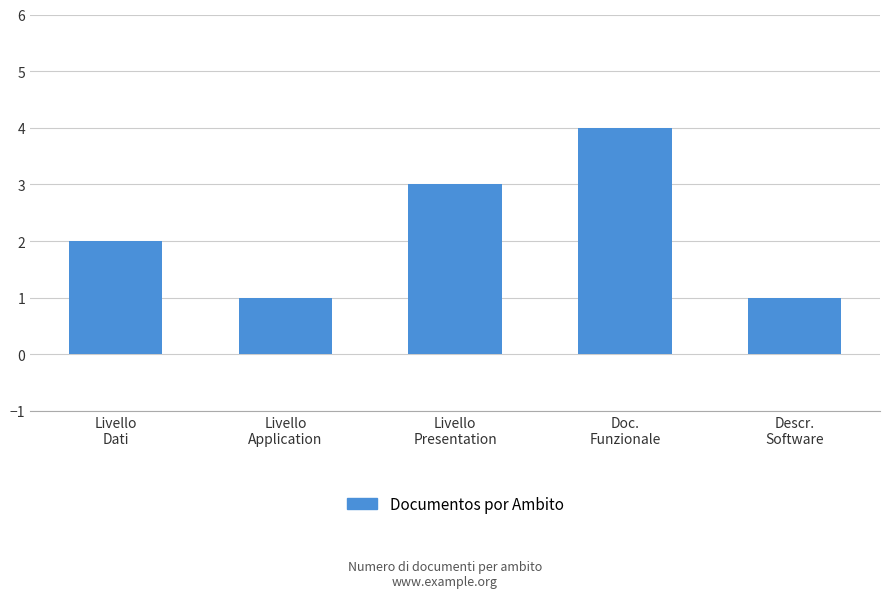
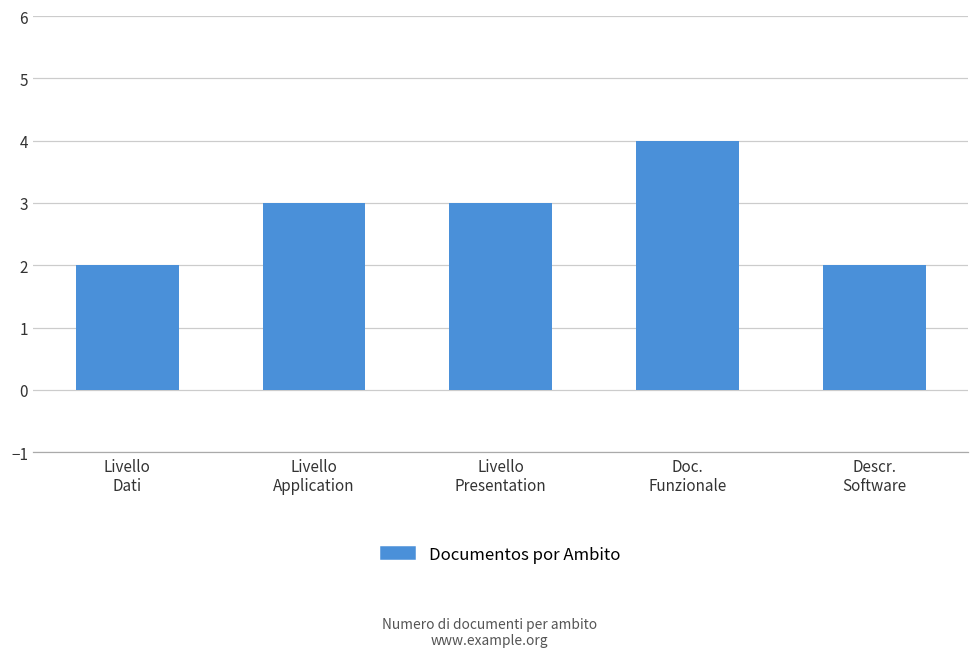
  {
    "Livello Dati": 2,
-   "Livello Application": 1,
+   "Livello Application": 3,
    "Livello Presentation": 3,
    "Doc. Funzionale": 4,
-   "Descr. Software": 1
+   "Descr. Software": 2
  }
